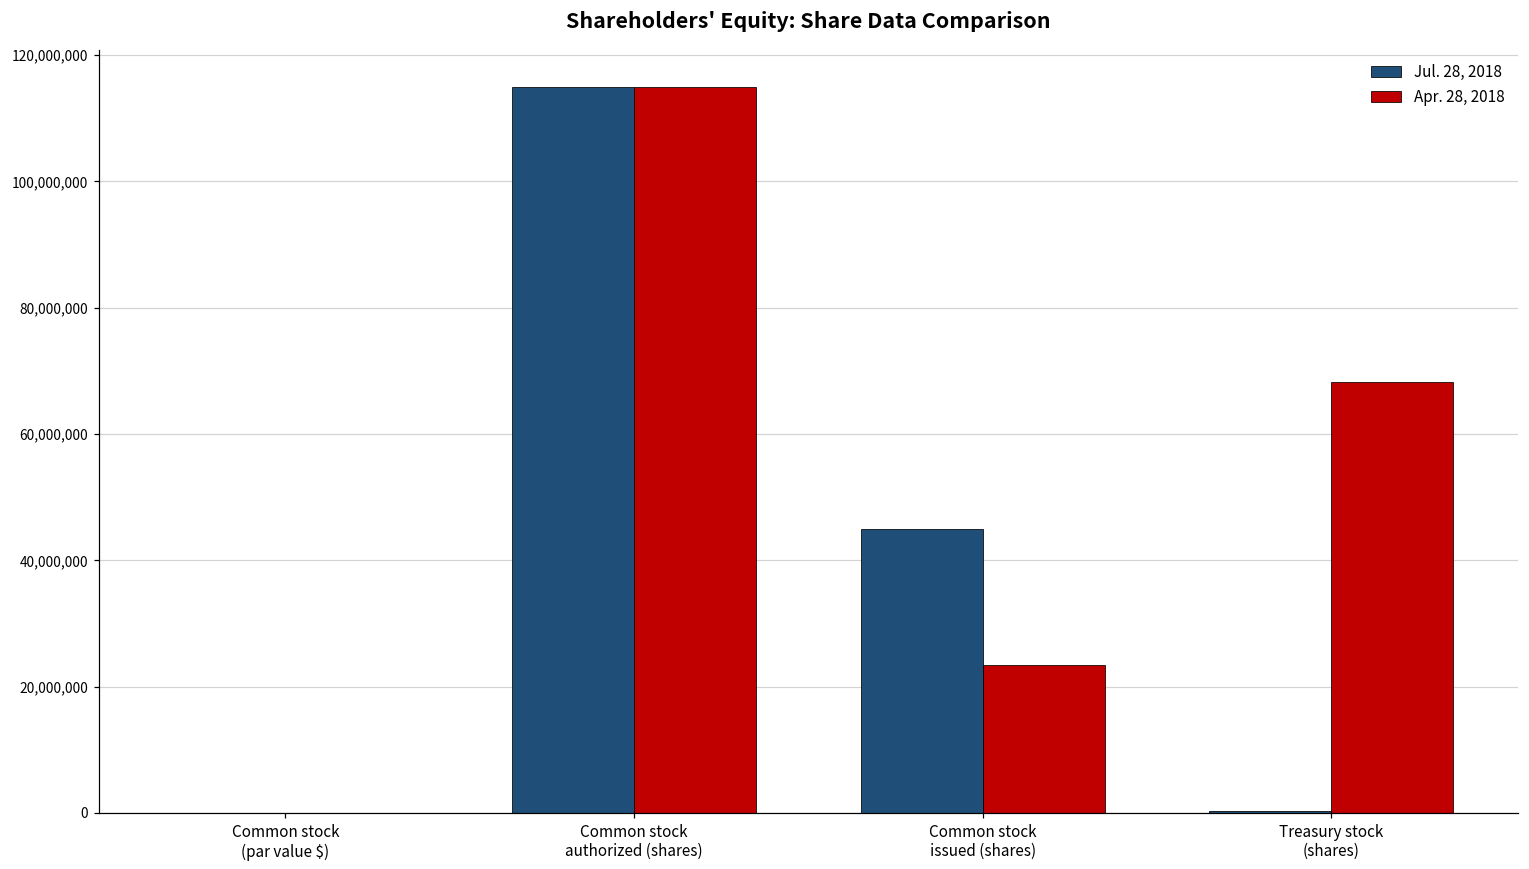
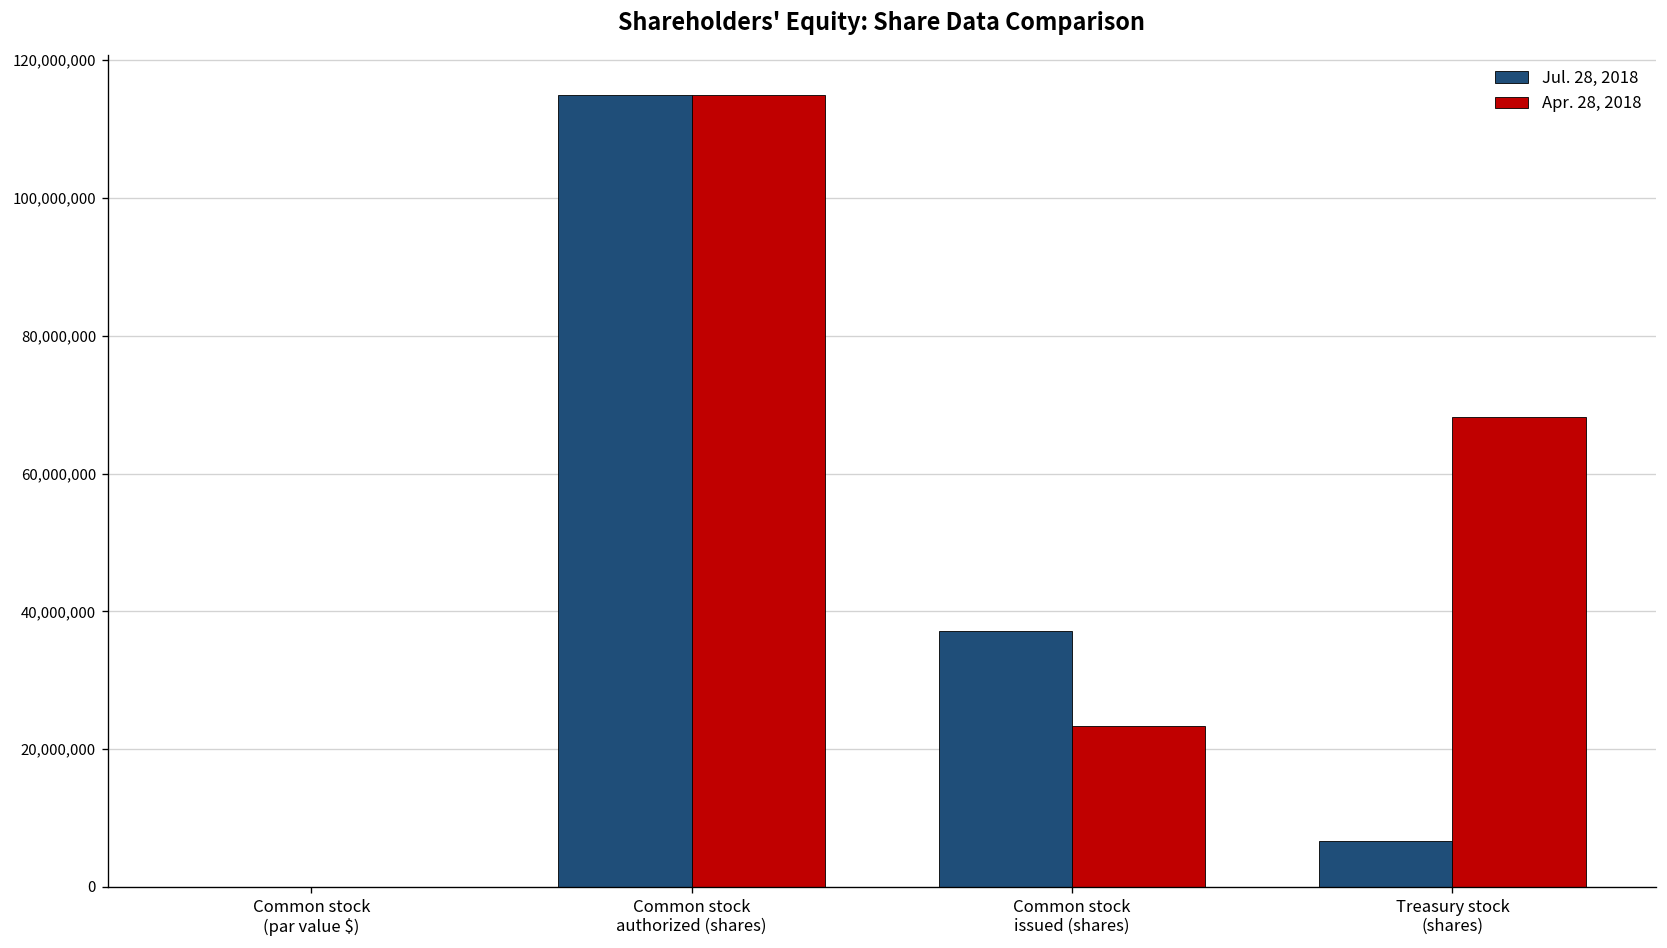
  {
    "Jul. 28, 2018": {
      "Common stock (par value $)": "0",
      "Common stock authorized (shares)": "115,000,000",
-     "Common stock issued (shares)": "45,000,000",
-     "Treasury stock (shares)": "0"
+     "Common stock issued (shares)": "37,000,000",
+     "Treasury stock (shares)": "7,000,000"
    },
    "Apr. 28, 2018": {
      "Common stock (par value $)": "0",
      "Common stock authorized (shares)": "115,000,000",
      "Common stock issued (shares)": "23,000,000",
      "Treasury stock (shares)": "68,000,000"
    }
  }
